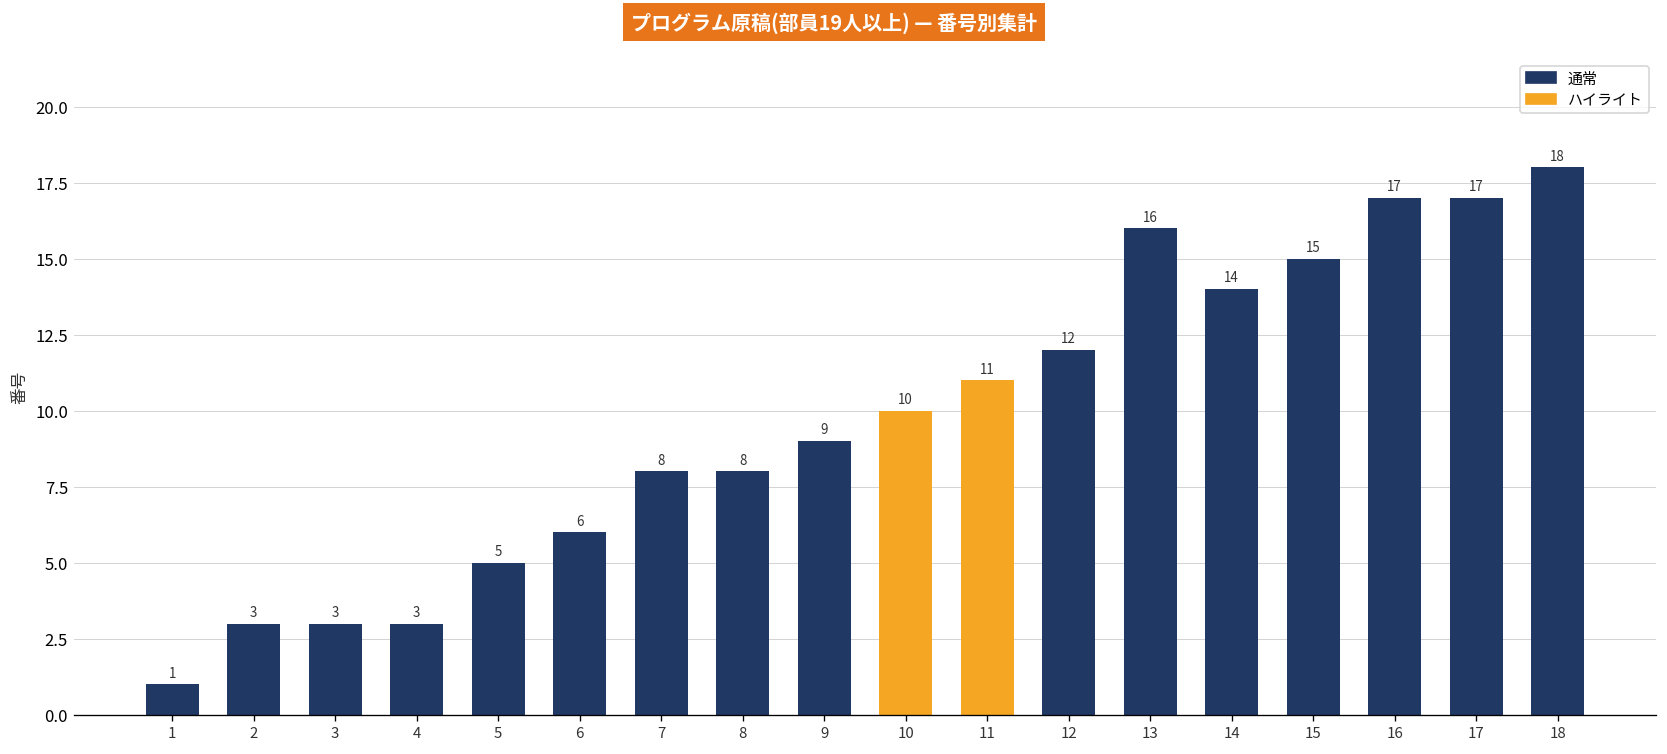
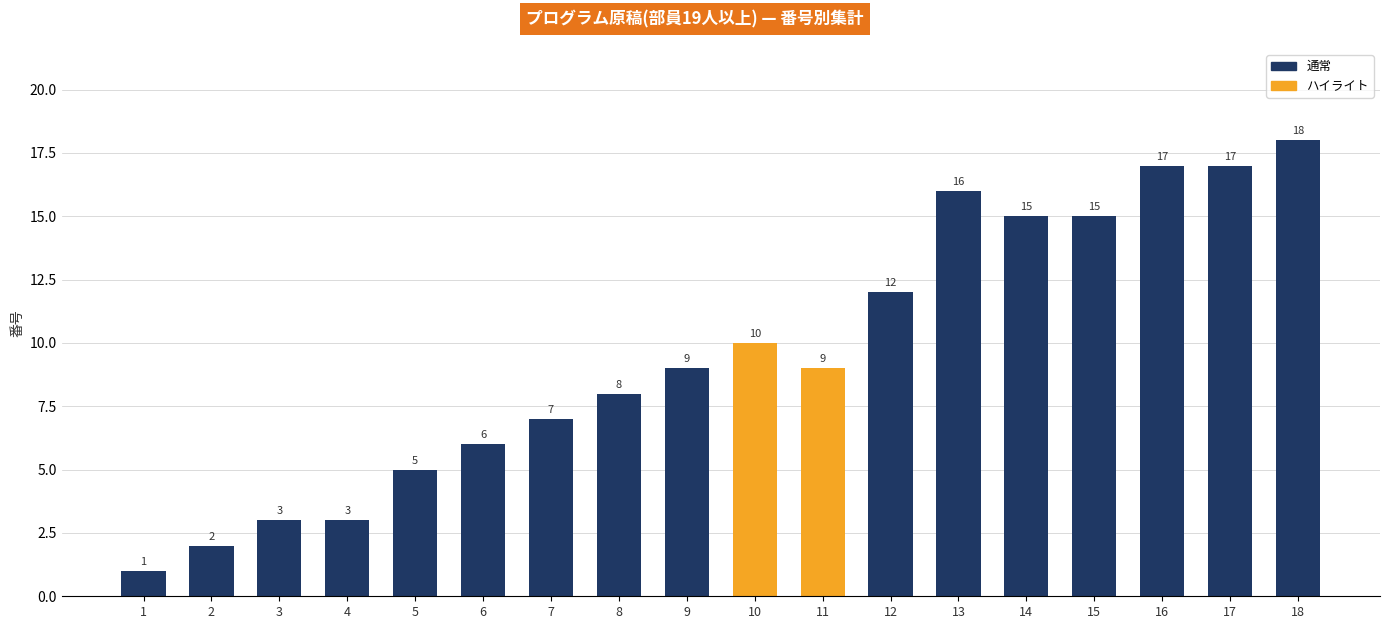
  {
    "1": 1,
-   "2": 3,
+   "2": 2,
    "3": 3,
    "4": 3,
    "5": 5,
    "6": 6,
-   "7": 8,
+   "7": 7,
    "8": 8,
    "9": 9,
    "10": 10,
-   "11": 11,
+   "11": 9,
    "12": 12,
    "13": 16,
-   "14": 14,
+   "14": 15,
    "15": 15,
    "16": 17,
    "17": 17,
    "18": 18
  }
